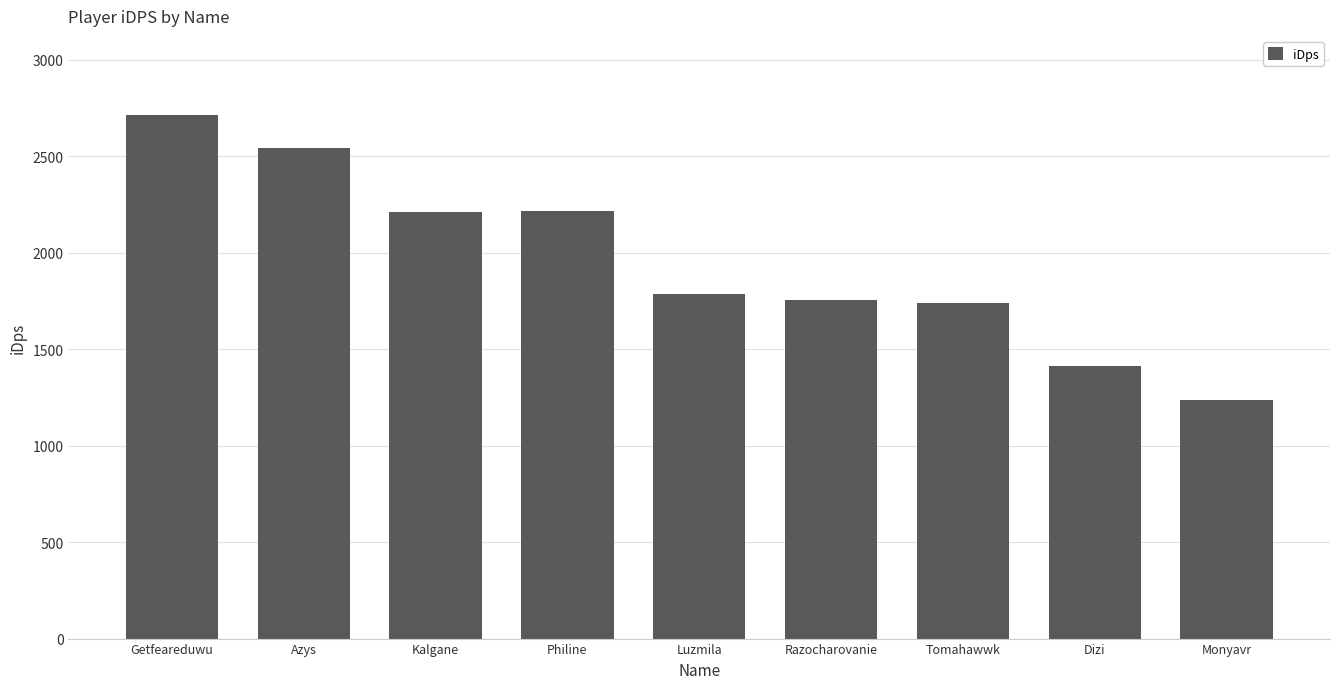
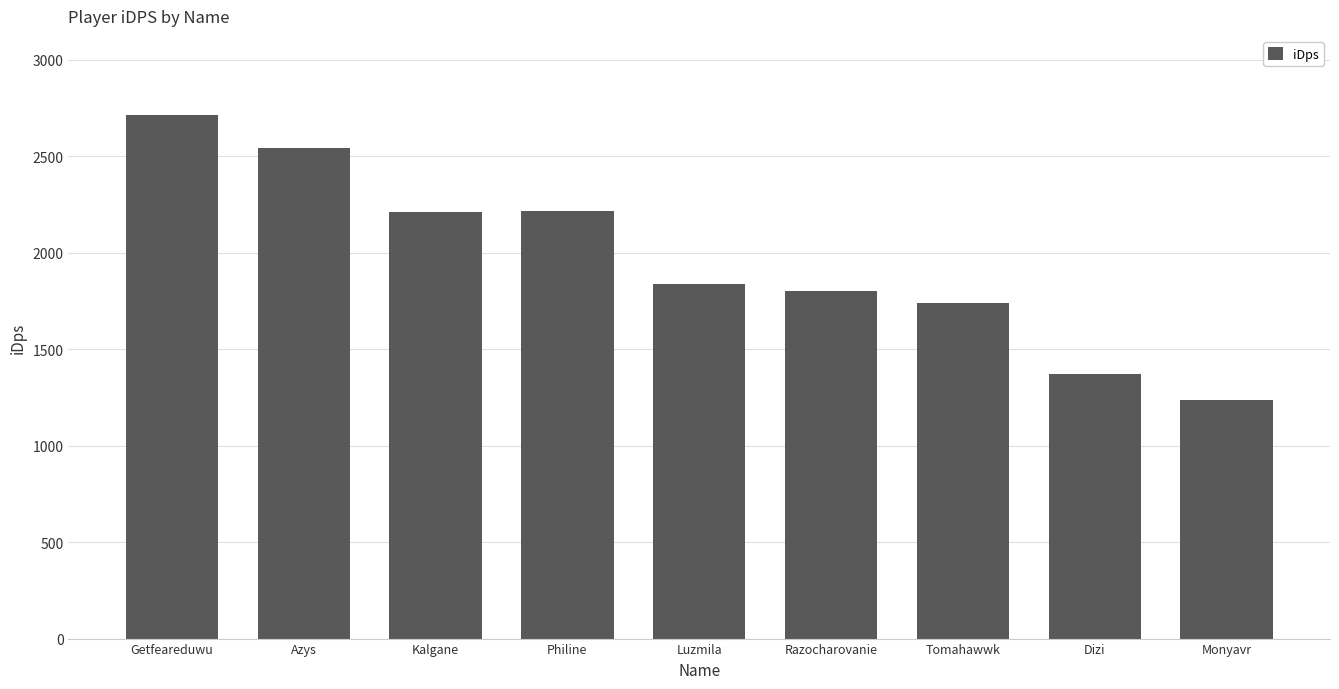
  {
    "Getfeareduwu": 2720,
    "Azys": 2540,
    "Kalgane": 2210,
    "Philine": 2220,
-   "Luzmila": 1790,
-   "Razocharovanie": 1760,
+   "Luzmila": 1840,
+   "Razocharovanie": 1800,
    "Tomahawwk": 1740,
-   "Dizi": 1410,
+   "Dizi": 1370,
    "Monyavr": 1230
  }
